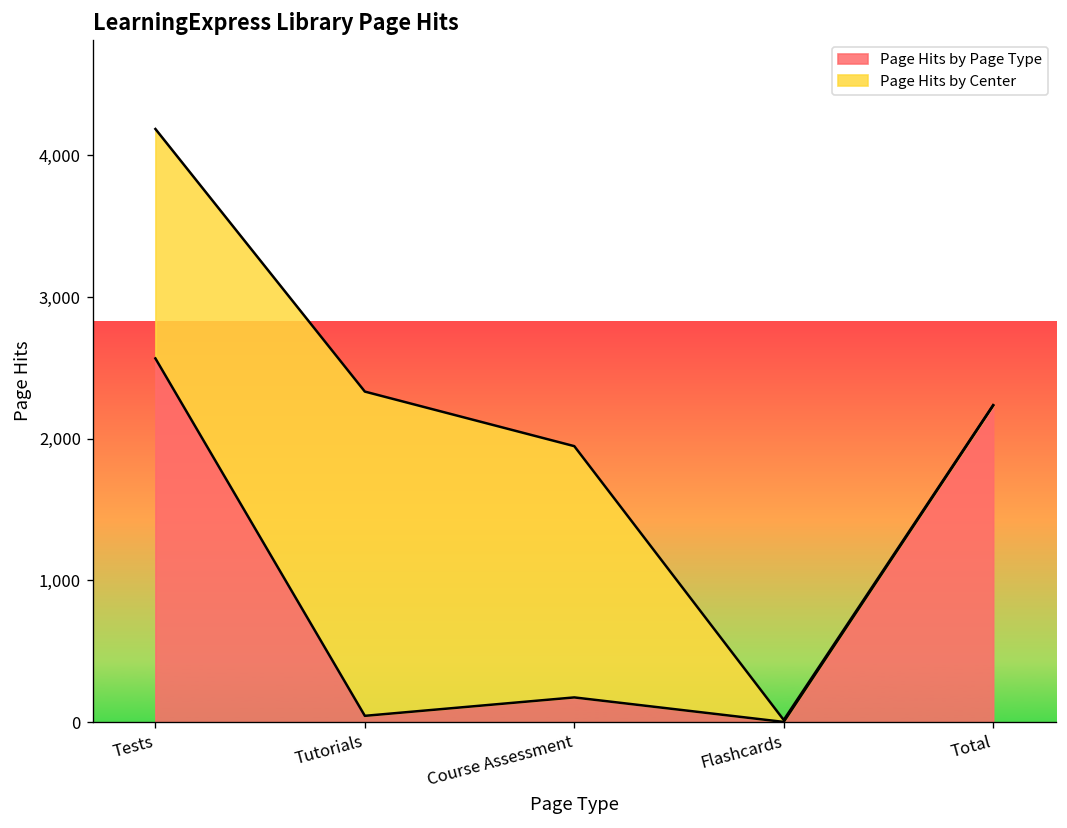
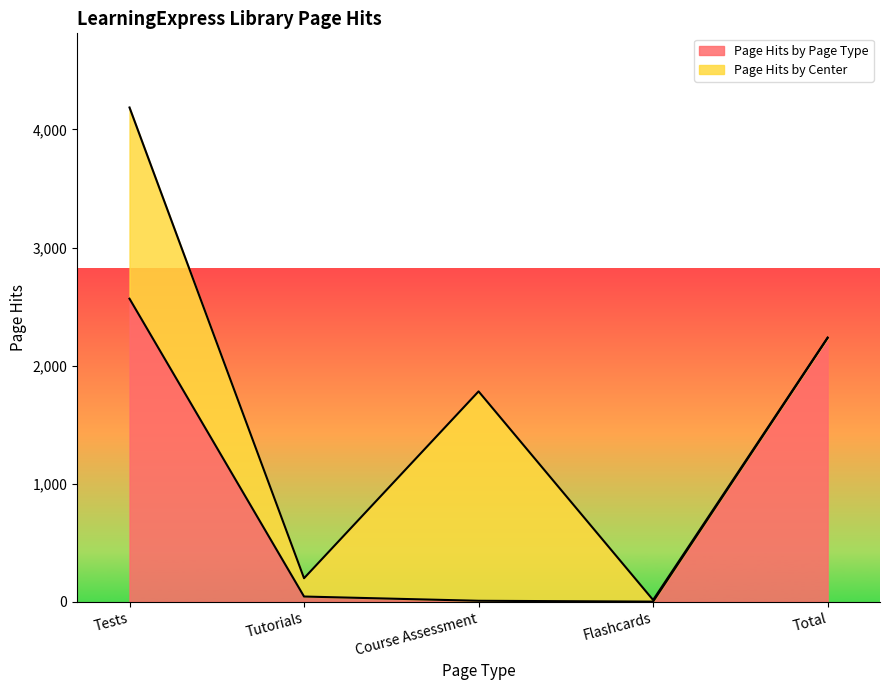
  {
    "Page Hits by Page Type": {
      "Tests": "2,570",
      "Tutorials": "50",
-     "Course Assessment": "180"
+     "Course Assessment": "10"
    },
    "Page Hits by Center": {
      "Tests": "1,620",
-     "Tutorials": "2,290",
+     "Tutorials": "160",
      "Course Assessment": "1,770"
    }
  }
